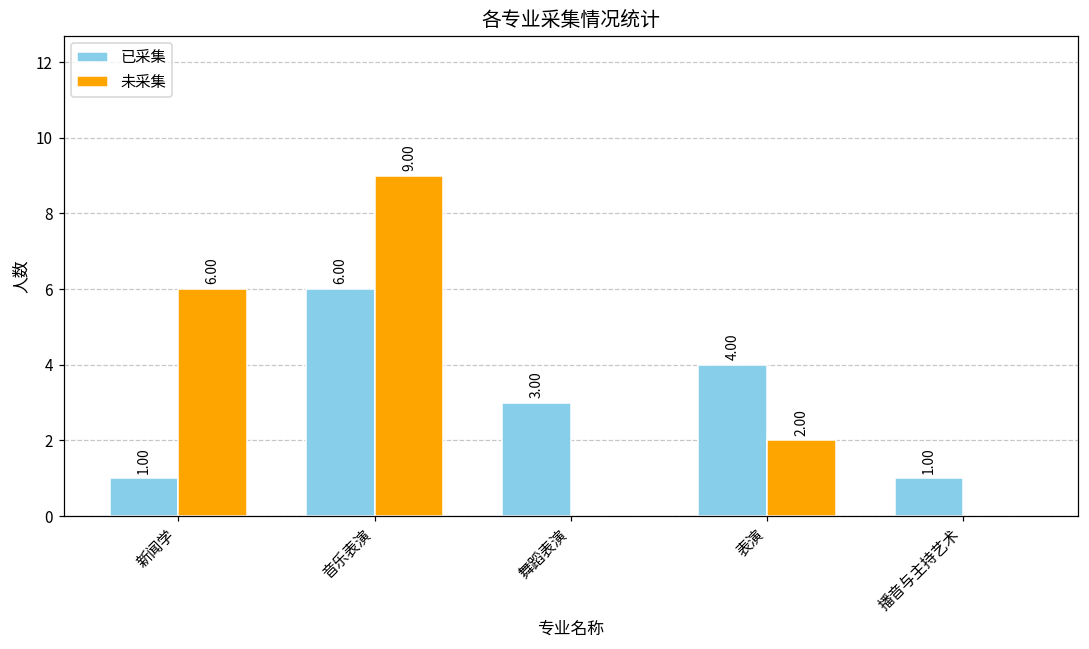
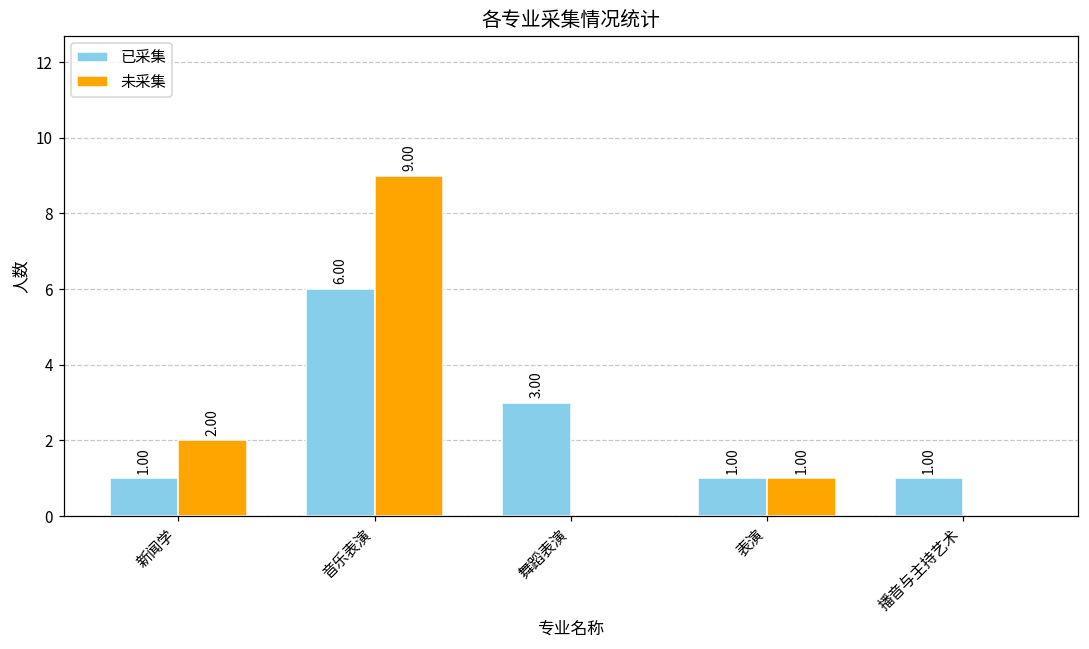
  {
    "已采集": {
      "新闻学": 1.00,
      "音乐表演": 6.00,
      "舞蹈表演": 3.00,
-     "表演": 4.00,
+     "表演": 1.00,
      "播音与主持艺术": 1.00
    },
    "未采集": {
-     "新闻学": 6.00,
+     "新闻学": 2.00,
      "音乐表演": 9.00,
-     "表演": 2.00
+     "表演": 1.00
    }
  }
